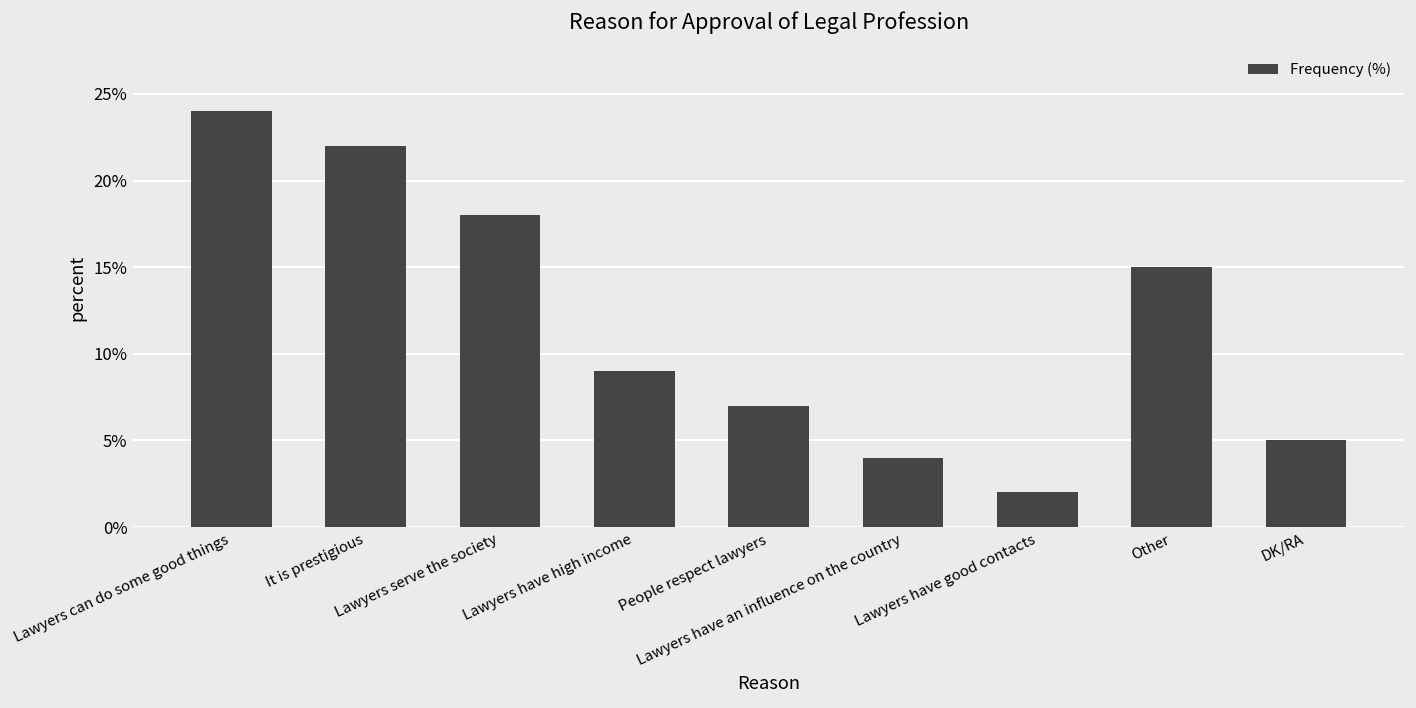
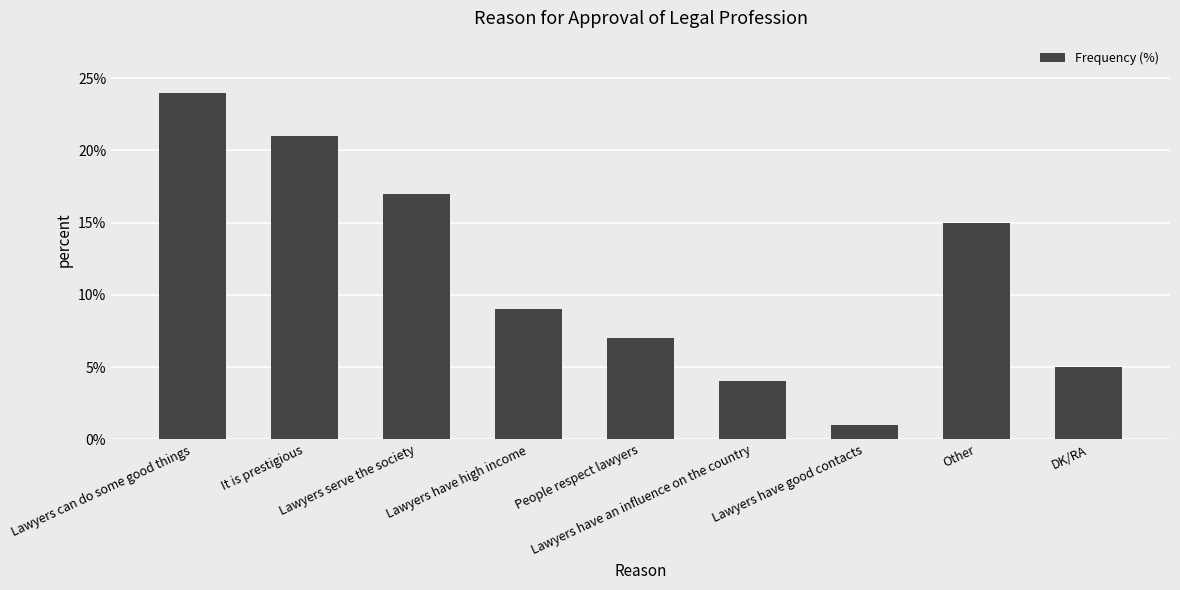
  {
    "Lawyers can do some good things": "24%",
-   "It is prestigious": "22%",
-   "Lawyers serve the society": "18%",
+   "It is prestigious": "21%",
+   "Lawyers serve the society": "17%",
    "Lawyers have high income": "9%",
    "People respect lawyers": "7%",
    "Lawyers have an influence on the country": "4%",
-   "Lawyers have good contacts": "2%",
+   "Lawyers have good contacts": "1%",
    "Other": "15%",
    "DK/RA": "5%"
  }
